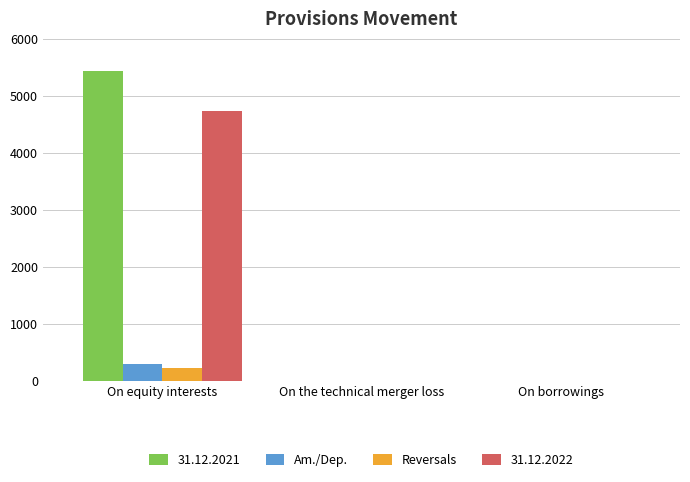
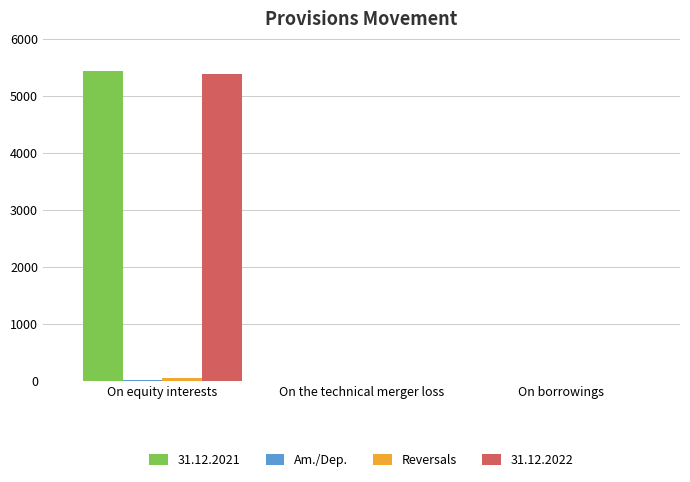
  {
    "31.12.2021": {
      "On equity interests": 5400,
      "On the technical merger loss": 0,
      "On borrowings": 0
    },
    "Am./Dep.": {
-     "On equity interests": 300,
+     "On equity interests": 0,
      "On the technical merger loss": 0,
      "On borrowings": 0
    },
    "Reversals": {
-     "On equity interests": 200,
+     "On equity interests": 100,
      "On the technical merger loss": 0,
      "On borrowings": 0
    },
    "31.12.2022": {
-     "On equity interests": 4700,
+     "On equity interests": 5400,
      "On the technical merger loss": 0,
      "On borrowings": 0
    }
  }
